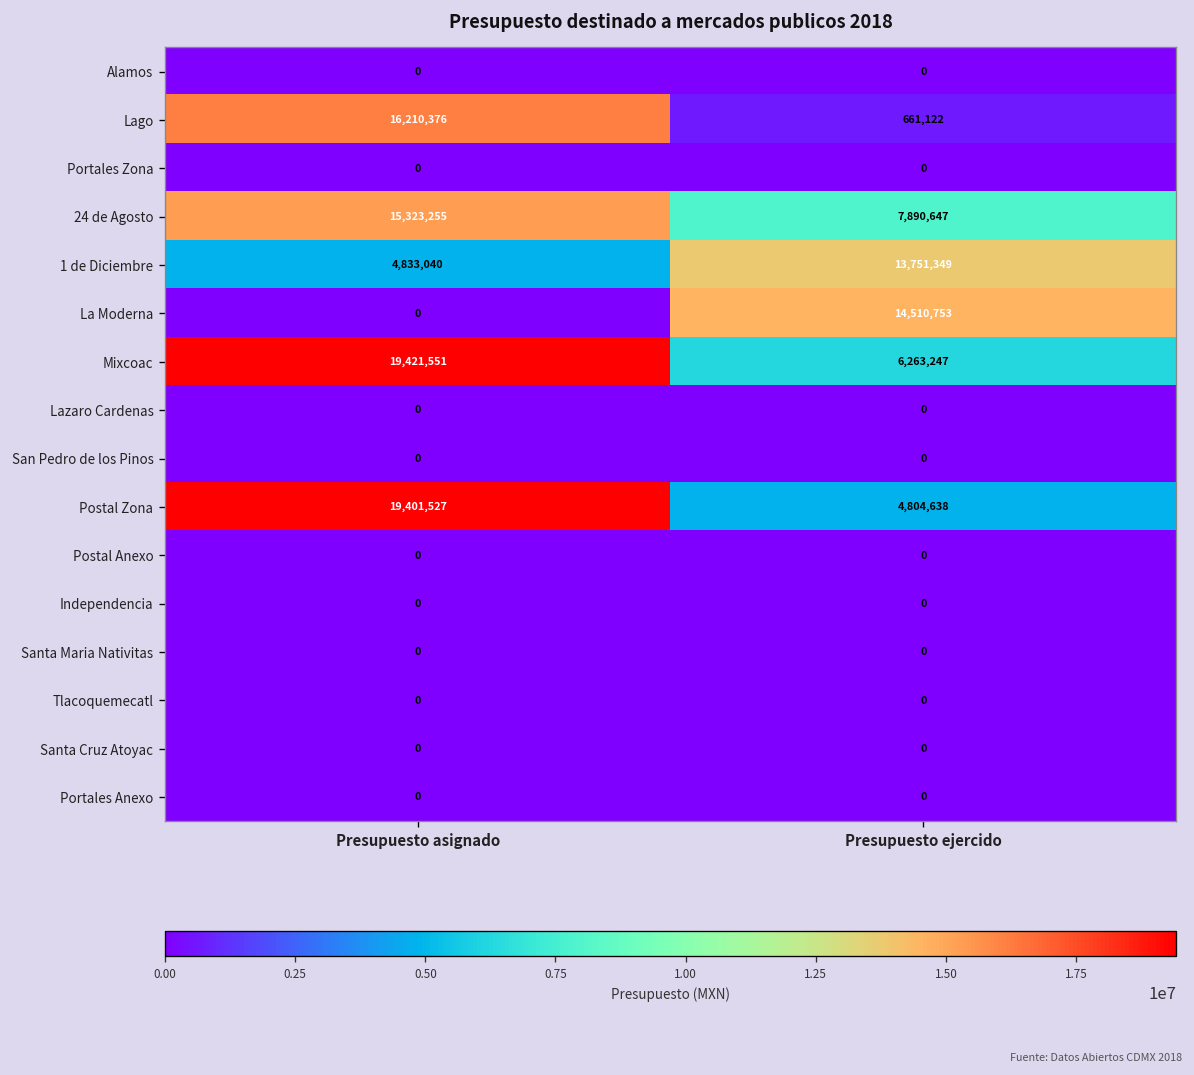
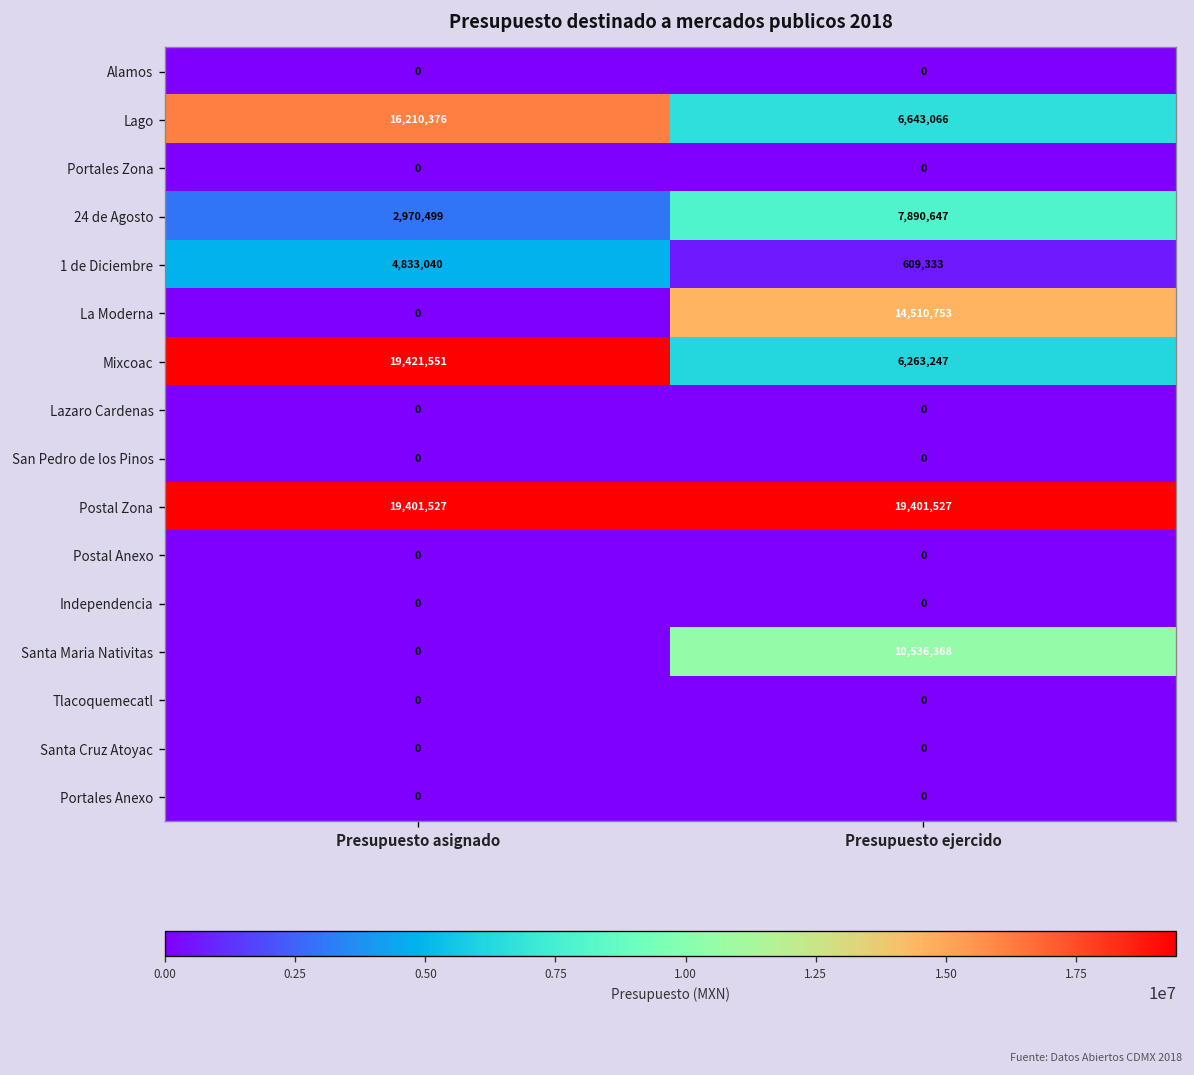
  {
    "Alamos": {
      "Presupuesto asignado": "0",
      "Presupuesto ejercido": "0"
    },
    "Lago": {
      "Presupuesto asignado": "16,210,376",
-     "Presupuesto ejercido": "661,122"
+     "Presupuesto ejercido": "6,643,066"
    },
    "Portales Zona": {
      "Presupuesto asignado": "0",
      "Presupuesto ejercido": "0"
    },
    "24 de Agosto": {
-     "Presupuesto asignado": "15,323,255",
+     "Presupuesto asignado": "2,970,499",
      "Presupuesto ejercido": "7,890,647"
    },
    "1 de Diciembre": {
      "Presupuesto asignado": "4,833,040",
-     "Presupuesto ejercido": "13,751,349"
+     "Presupuesto ejercido": "609,333"
    },
    "La Moderna": {
      "Presupuesto asignado": "0",
      "Presupuesto ejercido": "14,510,753"
    },
    "Mixcoac": {
      "Presupuesto asignado": "19,421,551",
      "Presupuesto ejercido": "6,263,247"
    },
    "Lazaro Cardenas": {
      "Presupuesto asignado": "0",
      "Presupuesto ejercido": "0"
    },
    "San Pedro de los Pinos": {
      "Presupuesto asignado": "0",
      "Presupuesto ejercido": "0"
    },
    "Postal Zona": {
      "Presupuesto asignado": "19,401,527",
-     "Presupuesto ejercido": "4,804,638"
+     "Presupuesto ejercido": "19,401,527"
    },
    "Postal Anexo": {
      "Presupuesto asignado": "0",
      "Presupuesto ejercido": "0"
    },
    "Independencia": {
      "Presupuesto asignado": "0",
      "Presupuesto ejercido": "0"
    },
    "Santa Maria Nativitas": {
      "Presupuesto asignado": "0",
-     "Presupuesto ejercido": "0"
+     "Presupuesto ejercido": "10,536,368"
    },
    "Tlacoquemecatl": {
      "Presupuesto asignado": "0",
      "Presupuesto ejercido": "0"
    },
    "Santa Cruz Atoyac": {
      "Presupuesto asignado": "0",
      "Presupuesto ejercido": "0"
    },
    "Portales Anexo": {
      "Presupuesto asignado": "0",
      "Presupuesto ejercido": "0"
    }
  }
